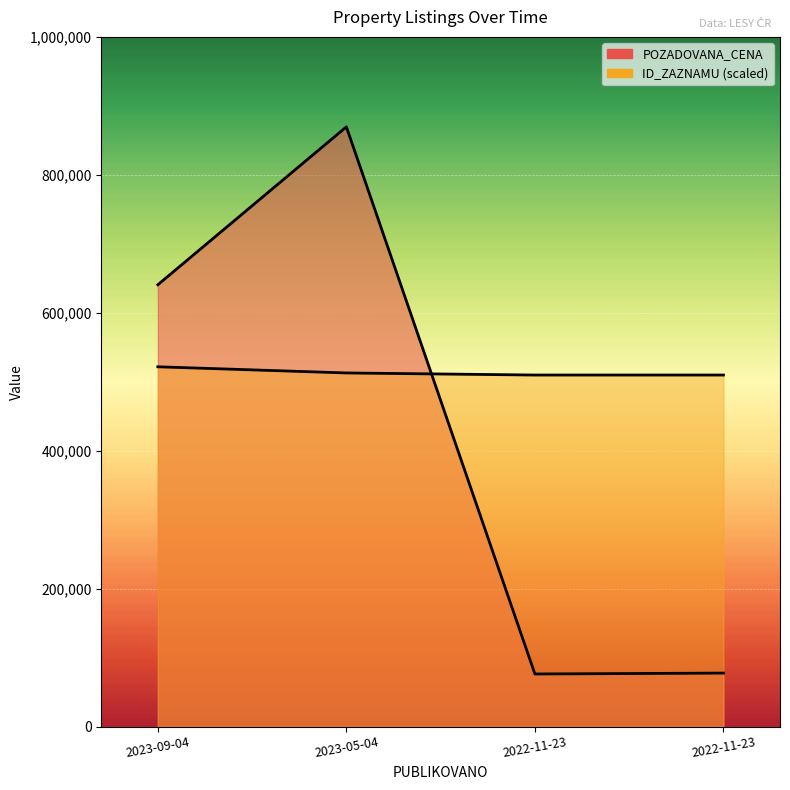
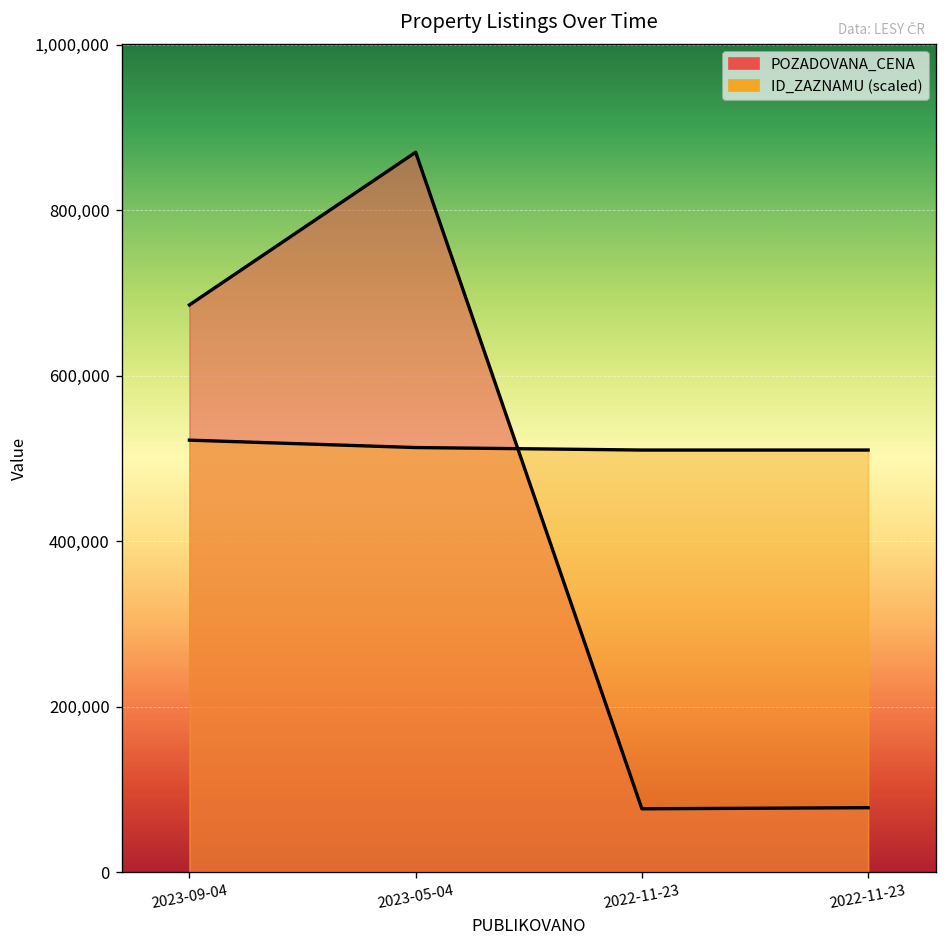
  {
    "POZADOVANA_CENA": {
-     "2023-09-04": "640,000",
+     "2023-09-04": "690,000",
      "2023-05-04": "870,000"
    },
    "ID_ZAZNAMU (scaled)": {
      "2023-09-04": "520,000",
      "2023-05-04": "510,000"
    }
  }
